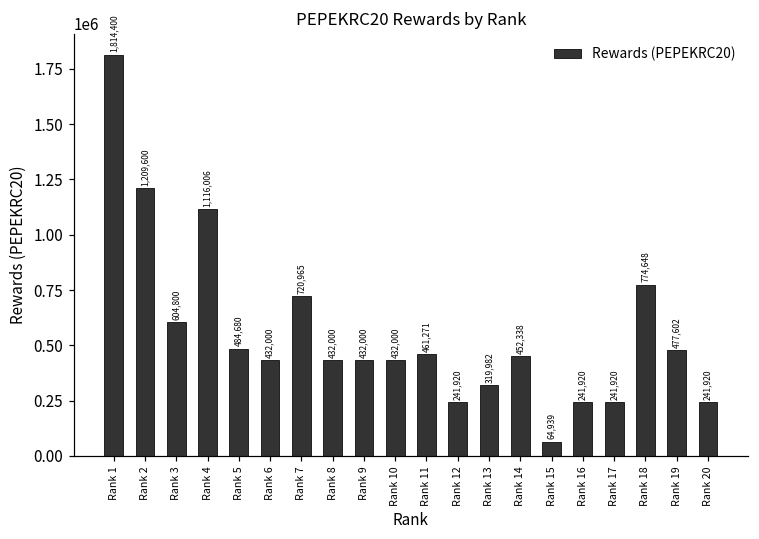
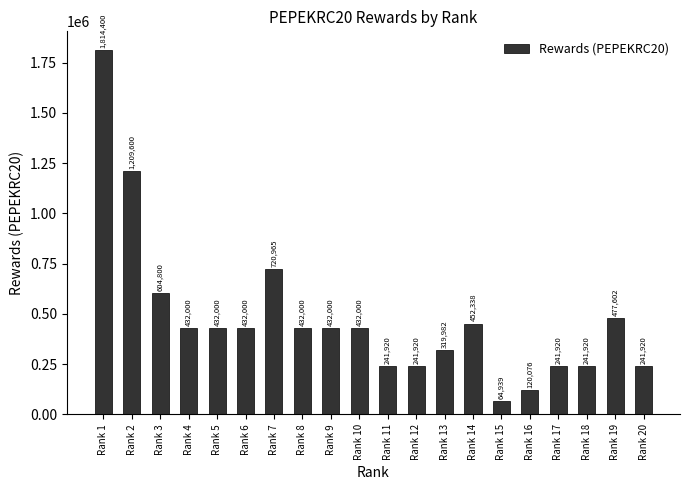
  {
    "Rank 1": "1,814,400",
    "Rank 2": "1,209,600",
    "Rank 3": "604,800",
-   "Rank 4": "1,116,006",
-   "Rank 5": "484,680",
+   "Rank 4": "432,000",
+   "Rank 5": "432,000",
    "Rank 6": "432,000",
    "Rank 7": "720,965",
    "Rank 8": "432,000",
    "Rank 9": "432,000",
    "Rank 10": "432,000",
-   "Rank 11": "461,271",
+   "Rank 11": "241,920",
    "Rank 12": "241,920",
    "Rank 13": "319,982",
    "Rank 14": "452,338",
    "Rank 15": "64,939",
-   "Rank 16": "241,920",
+   "Rank 16": "120,076",
    "Rank 17": "241,920",
-   "Rank 18": "774,648",
+   "Rank 18": "241,920",
    "Rank 19": "477,602",
    "Rank 20": "241,920"
  }
